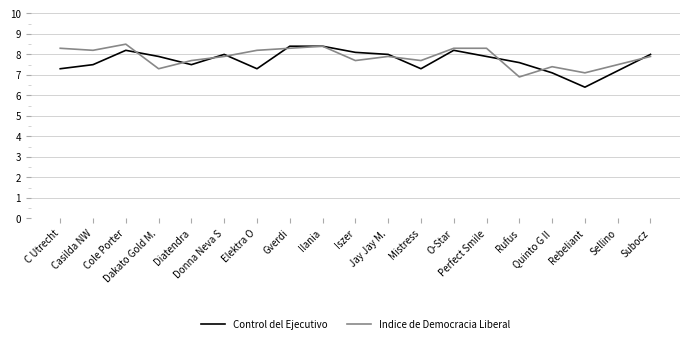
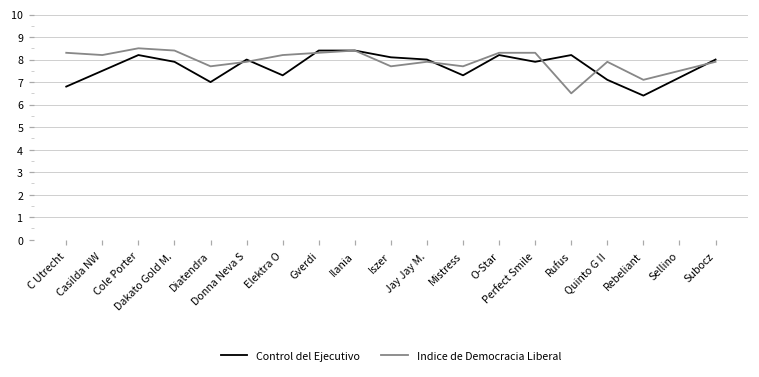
  {
    "Control del Ejecutivo": {
-     "C Utrecht": 7.3,
+     "C Utrecht": 6.8,
      "Casilda NW": 7.5,
      "Cole Porter": 8.2,
      "Dakato Gold M.": 7.9,
-     "Diatendra": 7.5,
+     "Diatendra": 7.0,
      "Elektra O": 7.3,
      "Iszer": 8.1,
      "Mistress": 7.3,
      "Perfect Smile": 7.9,
-     "Rufus": 7.6,
+     "Rufus": 8.2,
      "Quinto G II": 7.1,
      "Rebeliant": 6.4,
      "Sellino": 7.2
    },
    "Indice de Democracia Liberal": {
      "C Utrecht": 8.3,
      "Casilda NW": 8.2,
      "Cole Porter": 8.5,
-     "Dakato Gold M.": 7.3,
+     "Dakato Gold M.": 8.4,
      "Diatendra": 7.7,
      "Elektra O": 8.2,
      "Iszer": 7.7,
      "Mistress": 7.7,
      "Perfect Smile": 8.3,
-     "Rufus": 6.9,
-     "Quinto G II": 7.4,
+     "Rufus": 6.5,
+     "Quinto G II": 7.9,
      "Rebeliant": 7.1,
      "Sellino": 7.5
    }
  }
